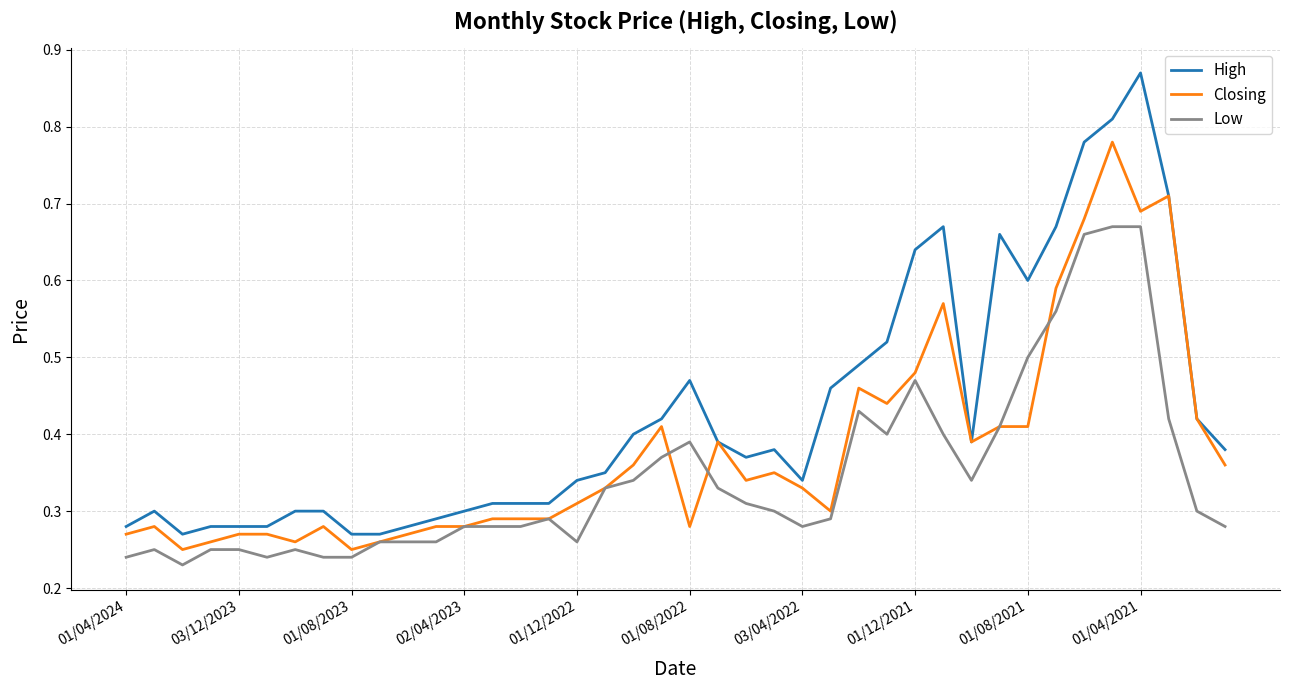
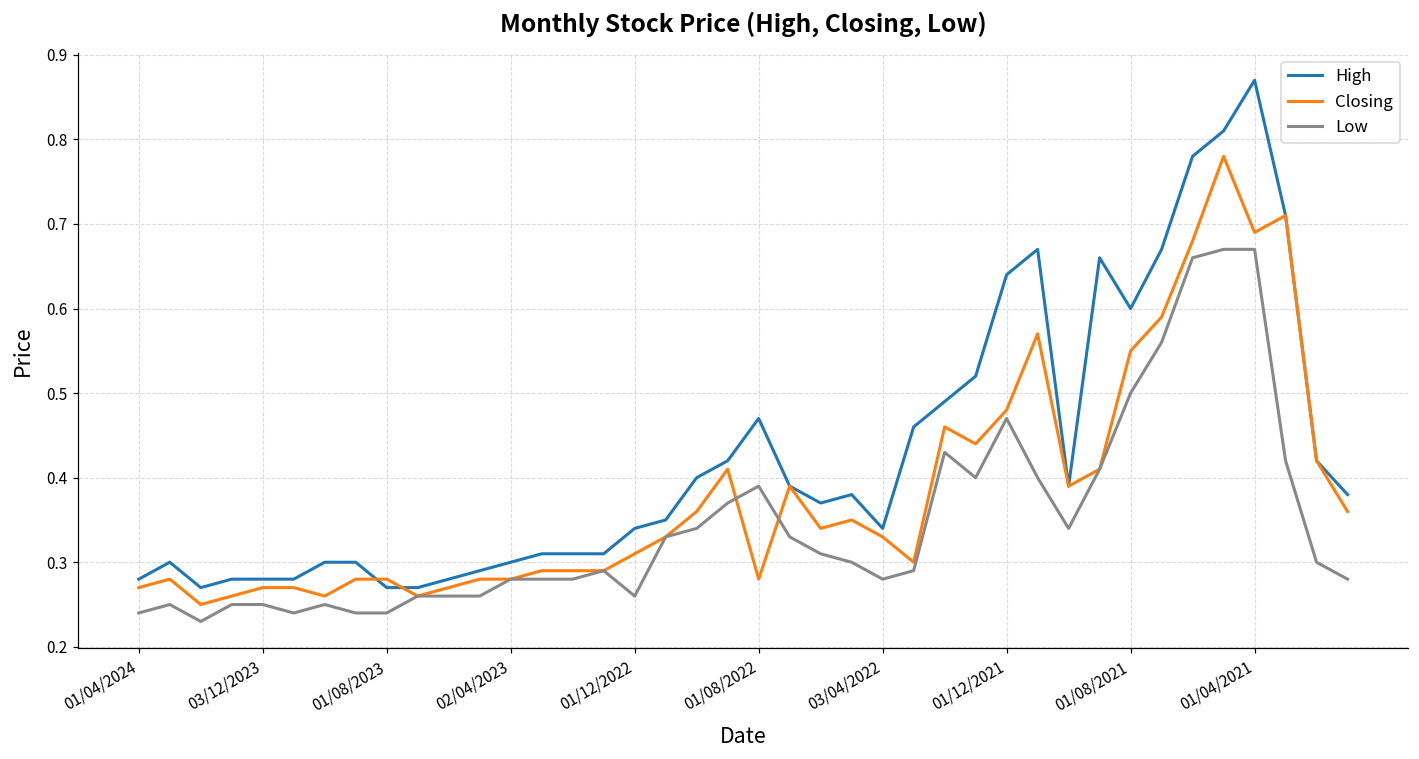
  {
    "High": {
      "01/04/2024": 0.28,
      "03/12/2023": 0.28,
      "01/08/2023": 0.27,
      "02/04/2023": 0.30,
      "01/12/2022": 0.34,
      "01/08/2022": 0.47,
      "03/04/2022": 0.34,
      "01/12/2021": 0.64,
      "01/08/2021": 0.60,
      "01/04/2021": 0.87
    },
    "Closing": {
      "01/04/2024": 0.27,
      "03/12/2023": 0.27,
-     "01/08/2023": 0.25,
+     "01/08/2023": 0.28,
      "01/12/2022": 0.31,
      "01/08/2022": 0.28,
      "03/04/2022": 0.33,
      "01/12/2021": 0.48,
-     "01/08/2021": 0.41,
+     "01/08/2021": 0.55,
      "01/04/2021": 0.69
    },
    "Low": {
      "01/04/2024": 0.24,
      "03/12/2023": 0.25,
      "01/08/2023": 0.24,
      "01/12/2022": 0.26,
      "01/08/2022": 0.39,
      "03/04/2022": 0.28,
      "01/12/2021": 0.47,
      "01/08/2021": 0.50,
      "01/04/2021": 0.67
    }
  }
